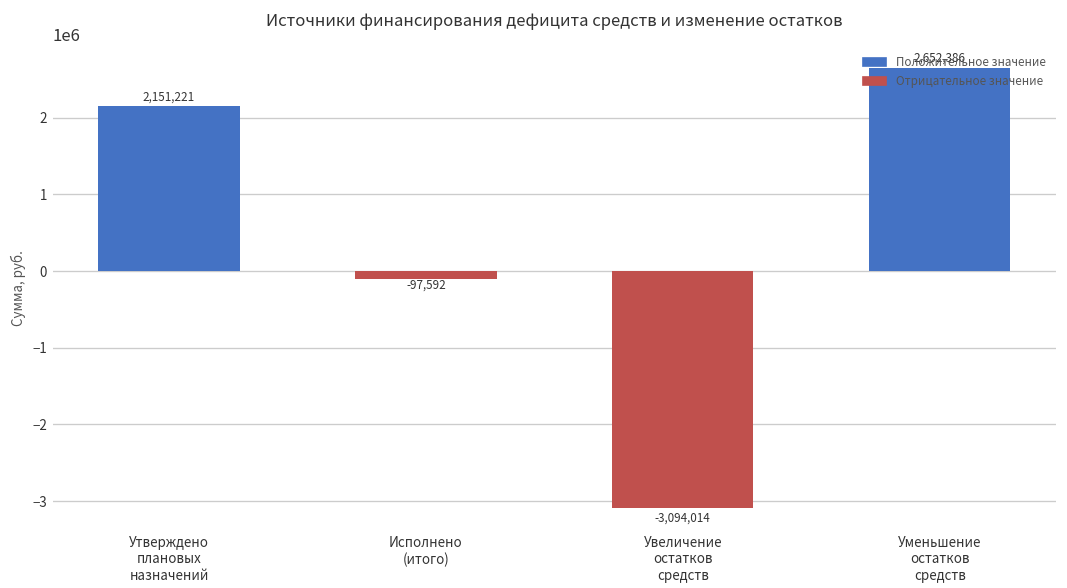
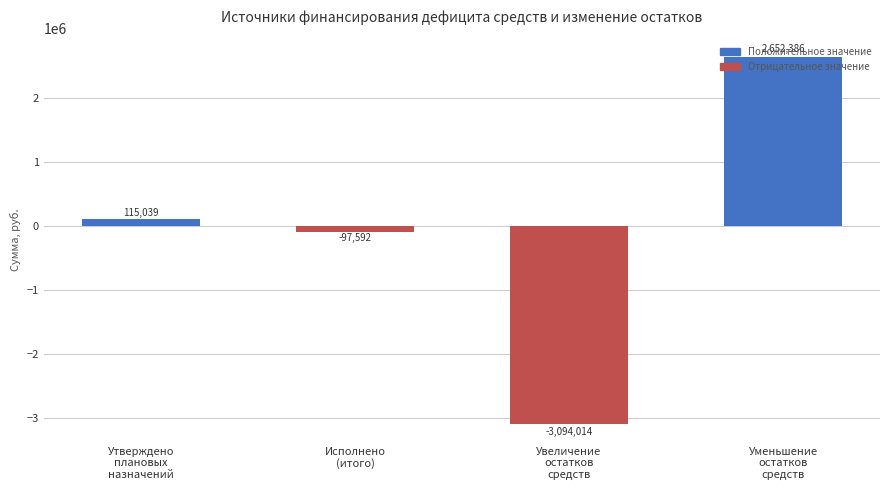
  {
-   "Утверждено плановых назначений": "2,151,221",
+   "Утверждено плановых назначений": "115,039",
    "Исполнено (итого)": "-97,592",
    "Увеличение остатков средств": "-3,094,014",
    "Уменьшение остатков средств": "2,652,386"
  }
